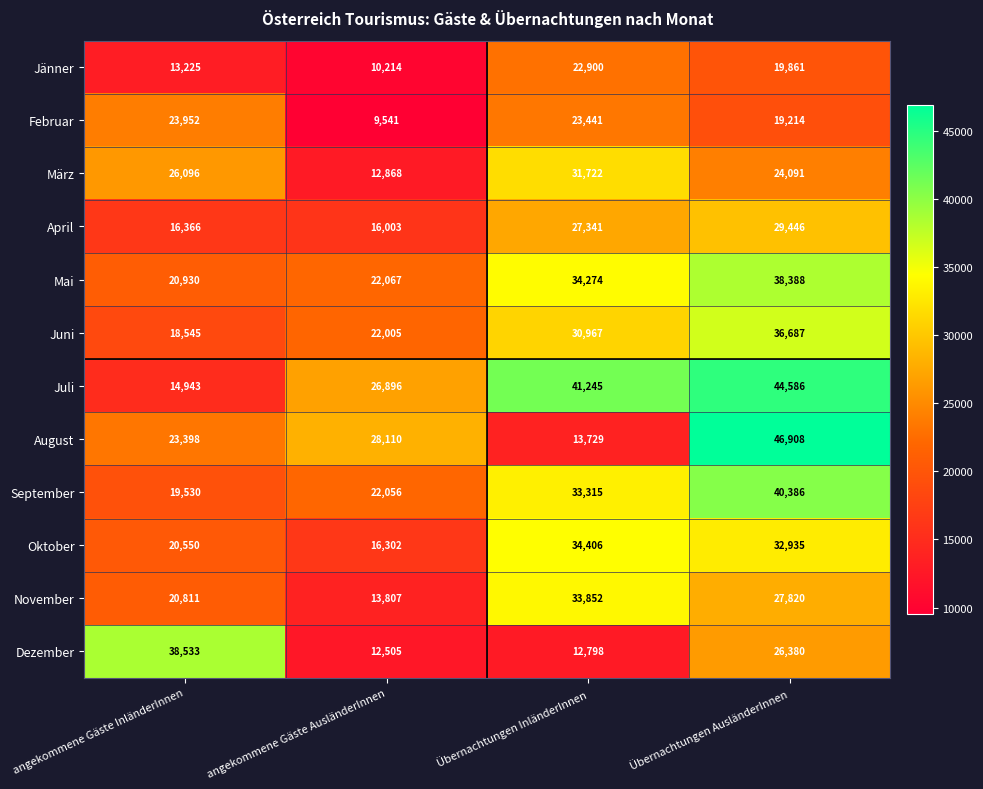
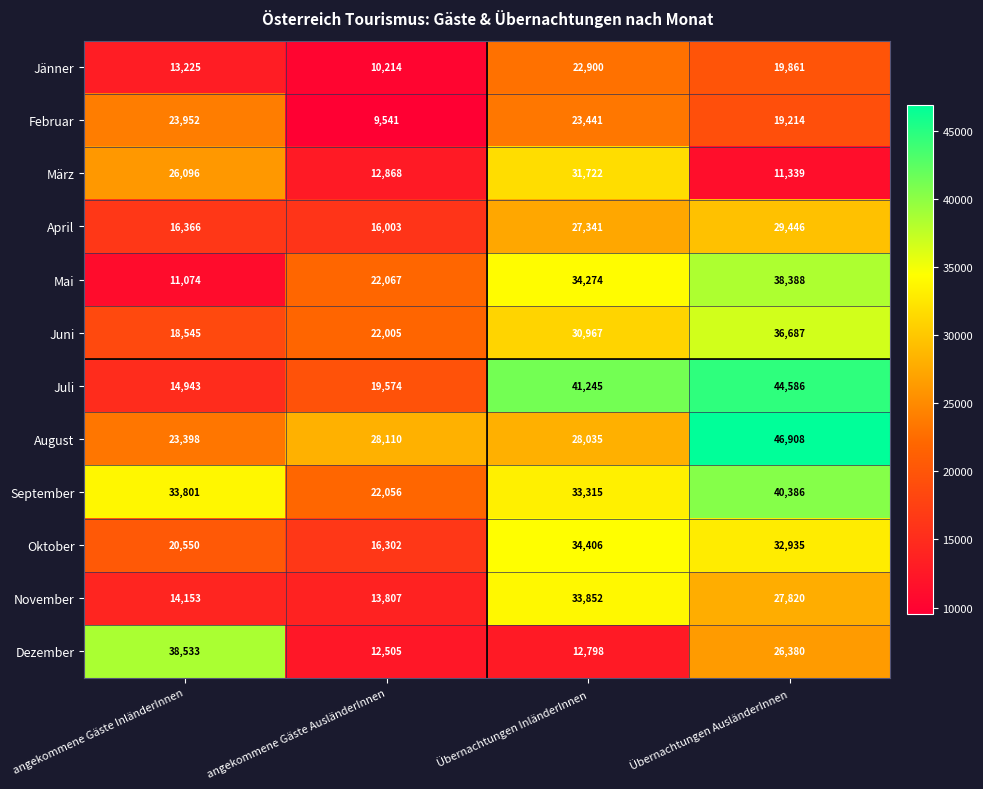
  {
    "Jänner": {
      "angekommene Gäste InländerInnen": "13,225",
      "angekommene Gäste AusländerInnen": "10,214",
      "Übernachtungen InländerInnen": "22,900",
      "Übernachtungen AusländerInnen": "19,861"
    },
    "Februar": {
      "angekommene Gäste InländerInnen": "23,952",
      "angekommene Gäste AusländerInnen": "9,541",
      "Übernachtungen InländerInnen": "23,441",
      "Übernachtungen AusländerInnen": "19,214"
    },
    "März": {
      "angekommene Gäste InländerInnen": "26,096",
      "angekommene Gäste AusländerInnen": "12,868",
      "Übernachtungen InländerInnen": "31,722",
-     "Übernachtungen AusländerInnen": "24,091"
+     "Übernachtungen AusländerInnen": "11,339"
    },
    "April": {
      "angekommene Gäste InländerInnen": "16,366",
      "angekommene Gäste AusländerInnen": "16,003",
      "Übernachtungen InländerInnen": "27,341",
      "Übernachtungen AusländerInnen": "29,446"
    },
    "Mai": {
-     "angekommene Gäste InländerInnen": "20,930",
+     "angekommene Gäste InländerInnen": "11,074",
      "angekommene Gäste AusländerInnen": "22,067",
      "Übernachtungen InländerInnen": "34,274",
      "Übernachtungen AusländerInnen": "38,388"
    },
    "Juni": {
      "angekommene Gäste InländerInnen": "18,545",
      "angekommene Gäste AusländerInnen": "22,005",
      "Übernachtungen InländerInnen": "30,967",
      "Übernachtungen AusländerInnen": "36,687"
    },
    "Juli": {
      "angekommene Gäste InländerInnen": "14,943",
-     "angekommene Gäste AusländerInnen": "26,896",
+     "angekommene Gäste AusländerInnen": "19,574",
      "Übernachtungen InländerInnen": "41,245",
      "Übernachtungen AusländerInnen": "44,586"
    },
    "August": {
      "angekommene Gäste InländerInnen": "23,398",
      "angekommene Gäste AusländerInnen": "28,110",
-     "Übernachtungen InländerInnen": "13,729",
+     "Übernachtungen InländerInnen": "28,035",
      "Übernachtungen AusländerInnen": "46,908"
    },
    "September": {
-     "angekommene Gäste InländerInnen": "19,530",
+     "angekommene Gäste InländerInnen": "33,801",
      "angekommene Gäste AusländerInnen": "22,056",
      "Übernachtungen InländerInnen": "33,315",
      "Übernachtungen AusländerInnen": "40,386"
    },
    "Oktober": {
      "angekommene Gäste InländerInnen": "20,550",
      "angekommene Gäste AusländerInnen": "16,302",
      "Übernachtungen InländerInnen": "34,406",
      "Übernachtungen AusländerInnen": "32,935"
    },
    "November": {
-     "angekommene Gäste InländerInnen": "20,811",
+     "angekommene Gäste InländerInnen": "14,153",
      "angekommene Gäste AusländerInnen": "13,807",
      "Übernachtungen InländerInnen": "33,852",
      "Übernachtungen AusländerInnen": "27,820"
    },
    "Dezember": {
      "angekommene Gäste InländerInnen": "38,533",
      "angekommene Gäste AusländerInnen": "12,505",
      "Übernachtungen InländerInnen": "12,798",
      "Übernachtungen AusländerInnen": "26,380"
    }
  }
